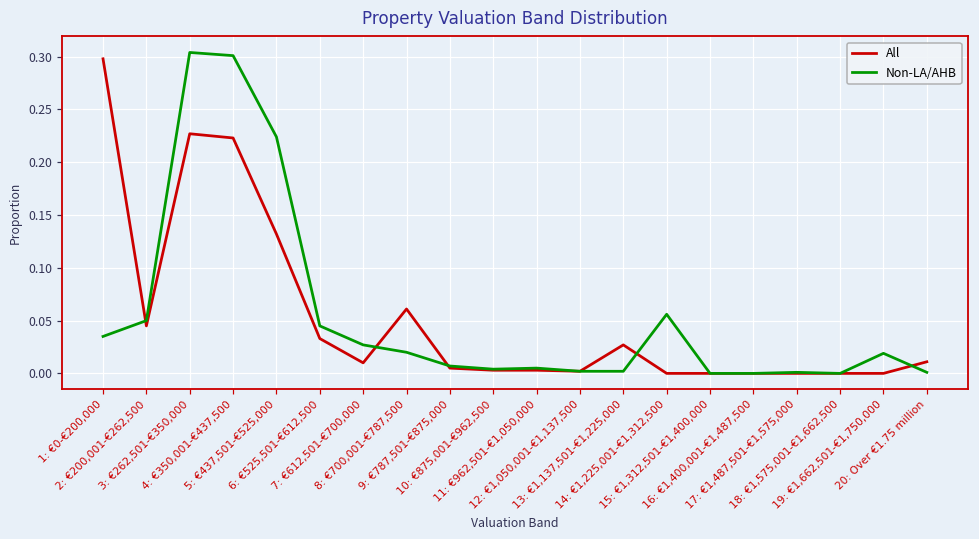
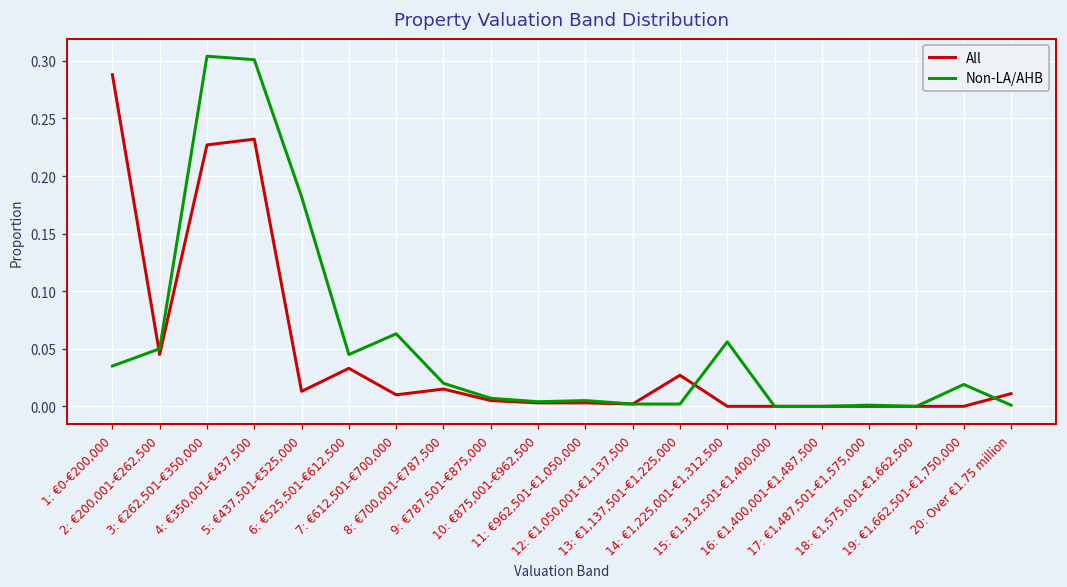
  {
    "All": {
-     "1: €0-€200,000": 0.30,
+     "1: €0-€200,000": 0.29,
      "2: €200,001-€262,500": 0.05,
      "3: €262,501-€350,000": 0.23,
-     "4: €350,001-€437,500": 0.22,
-     "5: €437,501-€525,000": 0.13,
+     "4: €350,001-€437,500": 0.23,
+     "5: €437,501-€525,000": 0.01,
      "6: €525,501-€612,500": 0.03,
      "7: €612,501-€700,000": 0.01,
-     "8: €700,001-€787,500": 0.06,
+     "8: €700,001-€787,500": 0.02,
      "13: €1,137,501-€1,225,000": 0.03,
      "14: €1,225,001-€1,312,500": 0.00,
      "19: €1,662,501-€1,750,000": 0.00,
      "20: Over €1.75 million": 0.01
    },
    "Non-LA/AHB": {
      "1: €0-€200,000": 0.04,
      "2: €200,001-€262,500": 0.05,
      "3: €262,501-€350,000": 0.30,
      "4: €350,001-€437,500": 0.30,
-     "5: €437,501-€525,000": 0.22,
+     "5: €437,501-€525,000": 0.18,
      "6: €525,501-€612,500": 0.05,
-     "7: €612,501-€700,000": 0.03,
+     "7: €612,501-€700,000": 0.06,
      "8: €700,001-€787,500": 0.02,
      "13: €1,137,501-€1,225,000": 0.00,
      "14: €1,225,001-€1,312,500": 0.06,
      "19: €1,662,501-€1,750,000": 0.02,
      "20: Over €1.75 million": 0.00
    }
  }
